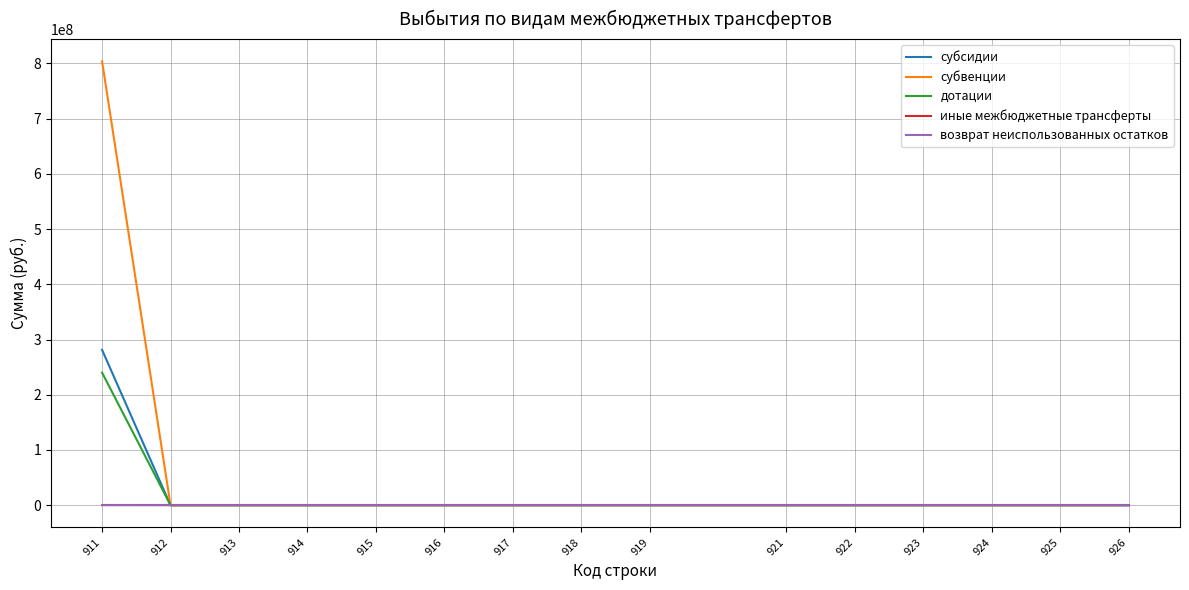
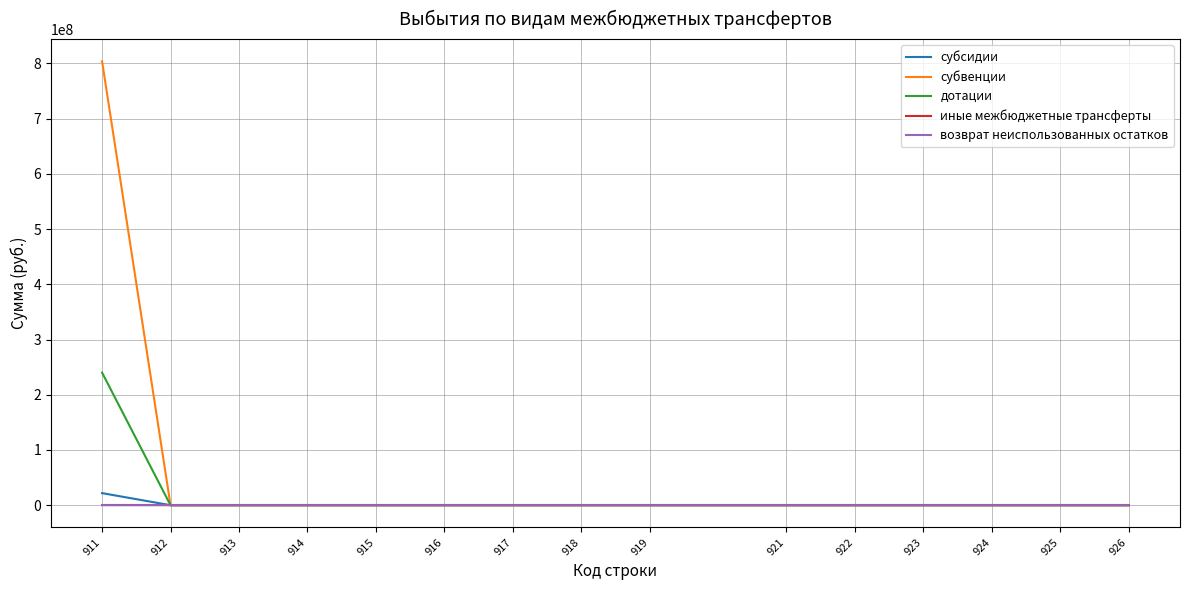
  {
    "субсидии": {
-     "911": 280000000
+     "911": 20000000
    },
    "субвенции": {
      "911": 800000000
    },
    "дотации": {
      "911": 240000000
    },
    "возврат неиспользованных остатков": {
      "911": 0
    }
  }
